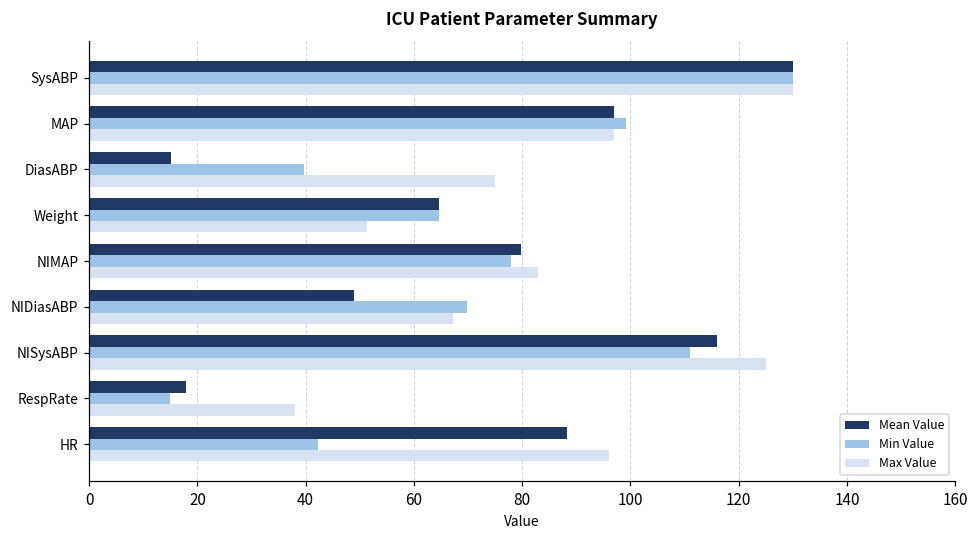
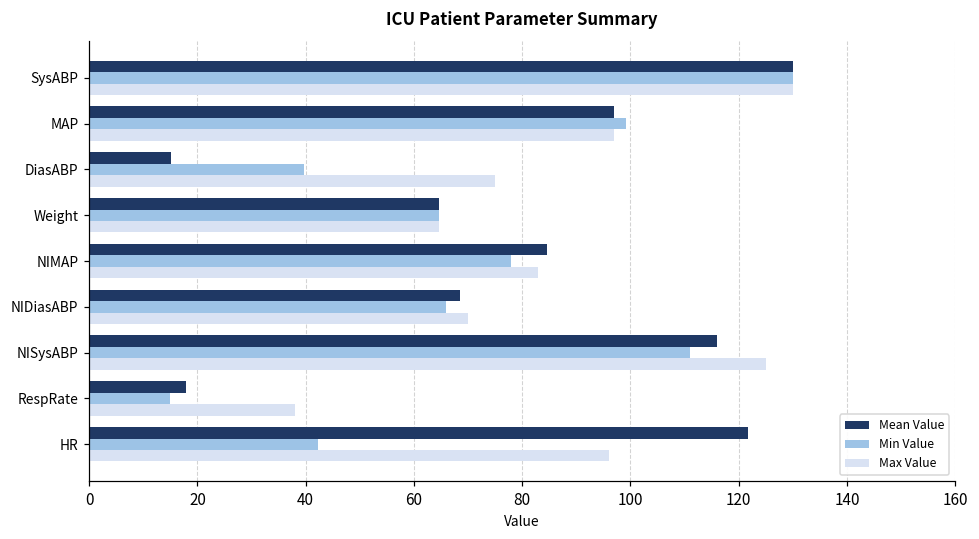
  {
    "Mean Value": {
      "SysABP": 130,
      "MAP": 97,
      "DiasABP": 15,
      "Weight": 65,
-     "NIMAP": 80,
-     "NIDiasABP": 49,
+     "NIMAP": 85,
+     "NIDiasABP": 69,
      "NISysABP": 116,
      "RespRate": 18,
-     "HR": 88
+     "HR": 122
    },
    "Min Value": {
      "SysABP": 130,
      "MAP": 99,
      "DiasABP": 40,
      "Weight": 65,
      "NIMAP": 78,
-     "NIDiasABP": 70,
+     "NIDiasABP": 66,
      "NISysABP": 111,
      "RespRate": 15,
      "HR": 42
    },
    "Max Value": {
      "SysABP": 130,
      "MAP": 97,
      "DiasABP": 75,
-     "Weight": 51,
+     "Weight": 65,
      "NIMAP": 83,
-     "NIDiasABP": 67,
+     "NIDiasABP": 70,
      "NISysABP": 125,
      "RespRate": 38,
      "HR": 96
    }
  }
